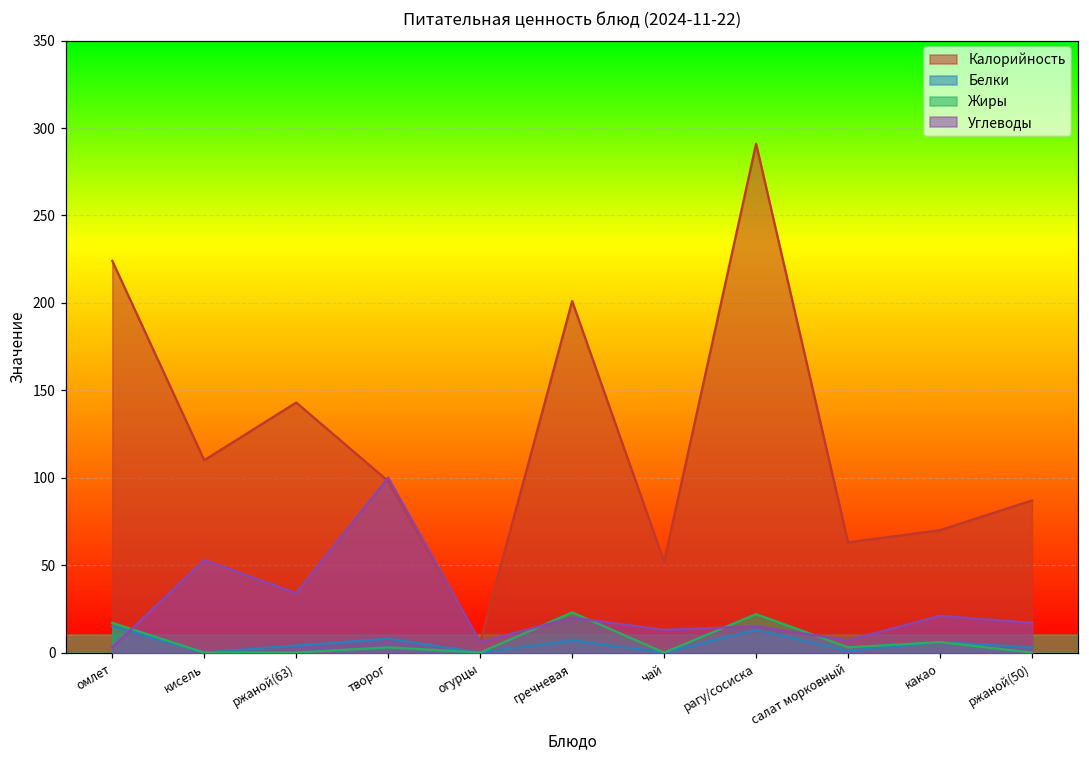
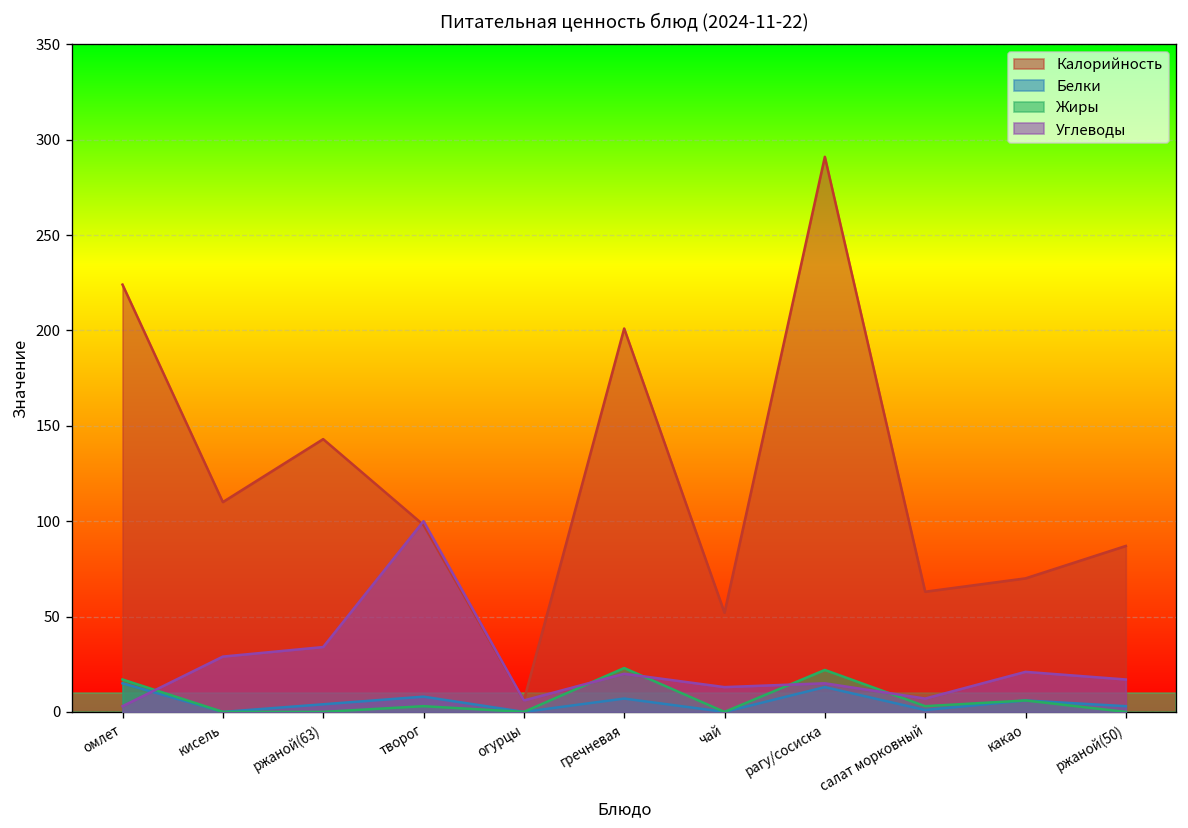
  {
    "Калорийность": {
      "омлет": 224,
      "кисель": 110,
      "ржаной(63)": 143,
      "творог": 98,
      "гречневая": 201,
      "чай": 52,
      "рагу/сосиска": 291,
      "салат морковный": 63,
      "какао": 70,
      "ржаной(50)": 87
    },
    "Белки": {
      "омлет": 15,
      "рагу/сосиска": 13
    },
    "Жиры": {
      "омлет": 17,
      "гречневая": 23,
      "рагу/сосиска": 22
    },
    "Углеводы": {
-     "кисель": 53,
+     "кисель": 29,
      "ржаной(63)": 34,
      "творог": 100,
      "гречневая": 20,
      "чай": 13,
      "рагу/сосиска": 15,
      "какао": 21,
      "ржаной(50)": 17
    }
  }
